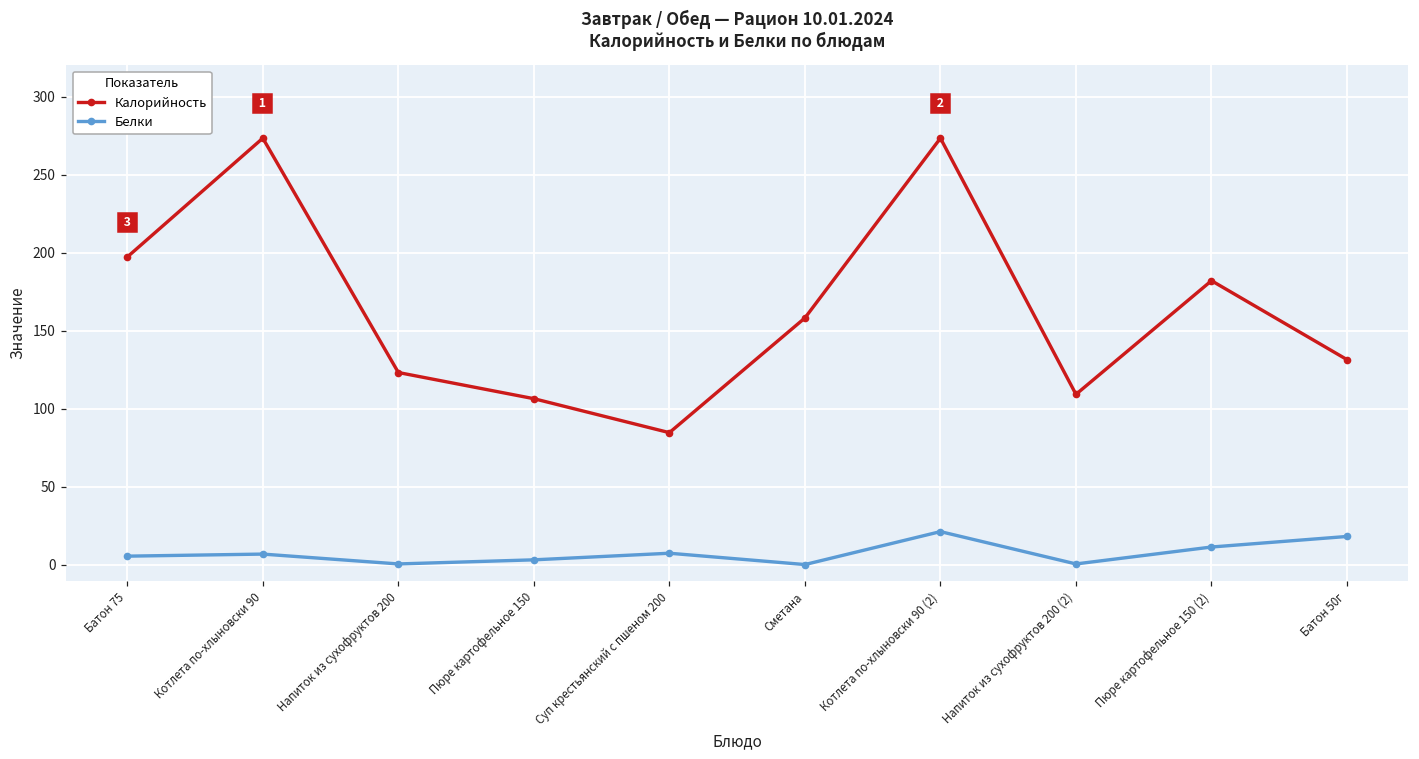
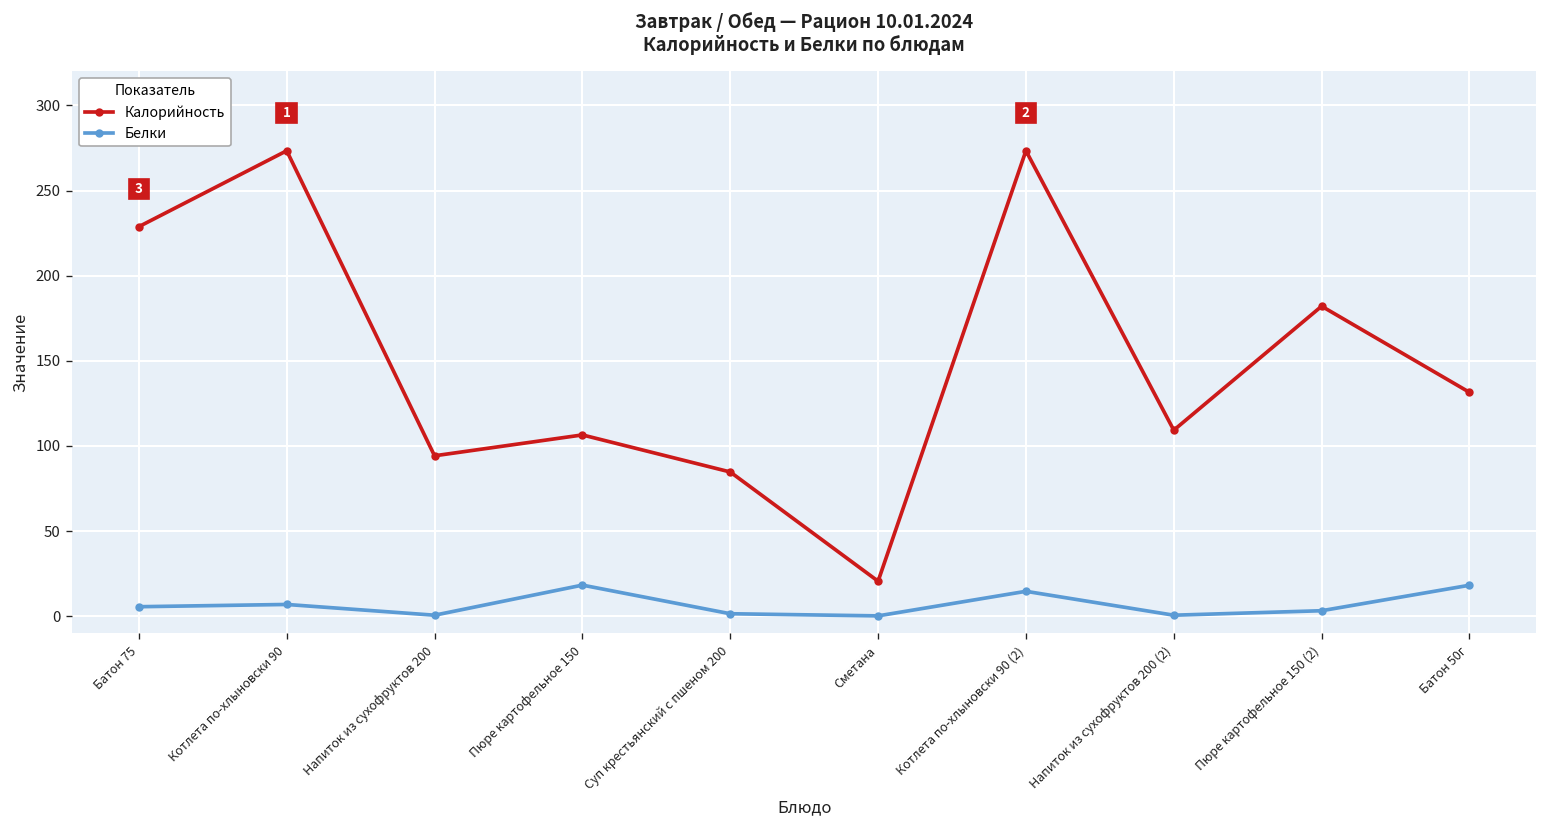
  {
    "Калорийность": {
-     "Батон 75": 197,
+     "Батон 75": 229,
      "Котлета по-хлыновски 90": 273,
-     "Напиток из сухофруктов 200": 123,
+     "Напиток из сухофруктов 200": 94,
      "Пюре картофельное 150": 106,
      "Суп крестьянский с пшеном 200": 85,
-     "Сметана": 158,
+     "Сметана": 21,
      "Котлета по-хлыновски 90 (2)": 273,
      "Напиток из сухофруктов 200 (2)": 109,
      "Пюре картофельное 150 (2)": 182,
      "Батон 50г": 132
    },
    "Белки": {
      "Батон 75": 6,
      "Котлета по-хлыновски 90": 7,
      "Напиток из сухофруктов 200": 1,
-     "Пюре картофельное 150": 3,
-     "Суп крестьянский с пшеном 200": 8,
+     "Пюре картофельное 150": 18,
+     "Суп крестьянский с пшеном 200": 2,
      "Сметана": 0,
-     "Котлета по-хлыновски 90 (2)": 21,
+     "Котлета по-хлыновски 90 (2)": 15,
      "Напиток из сухофруктов 200 (2)": 1,
-     "Пюре картофельное 150 (2)": 11,
+     "Пюре картофельное 150 (2)": 3,
      "Батон 50г": 18
    }
  }
